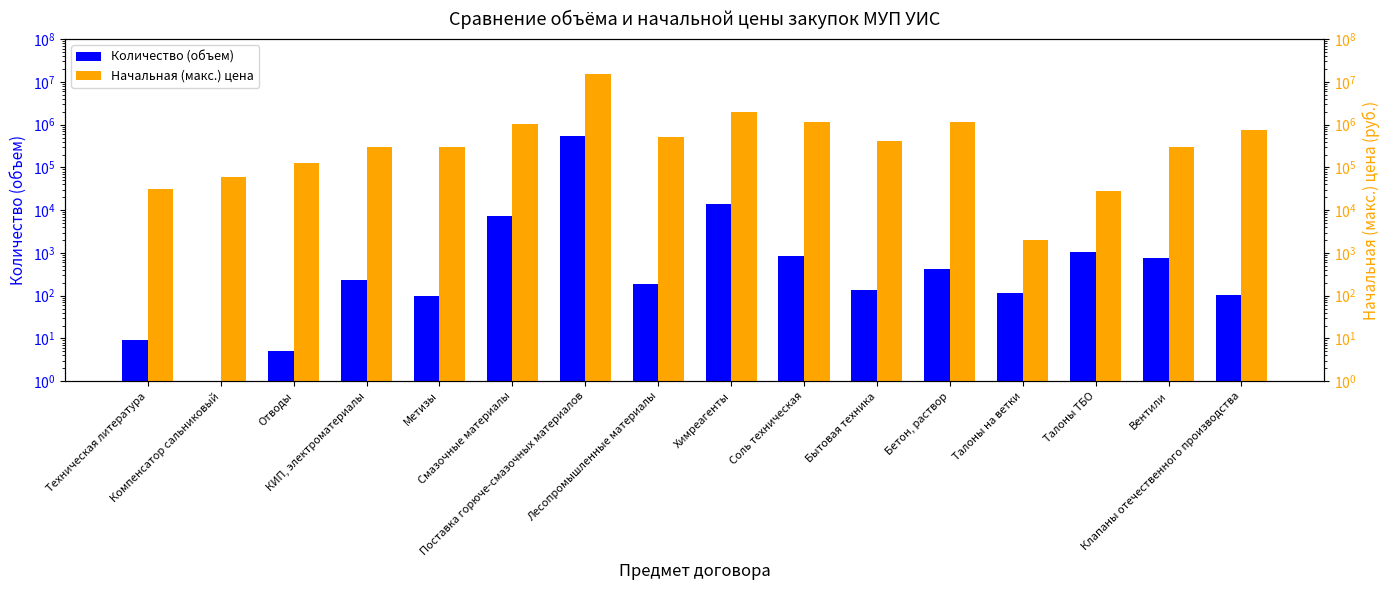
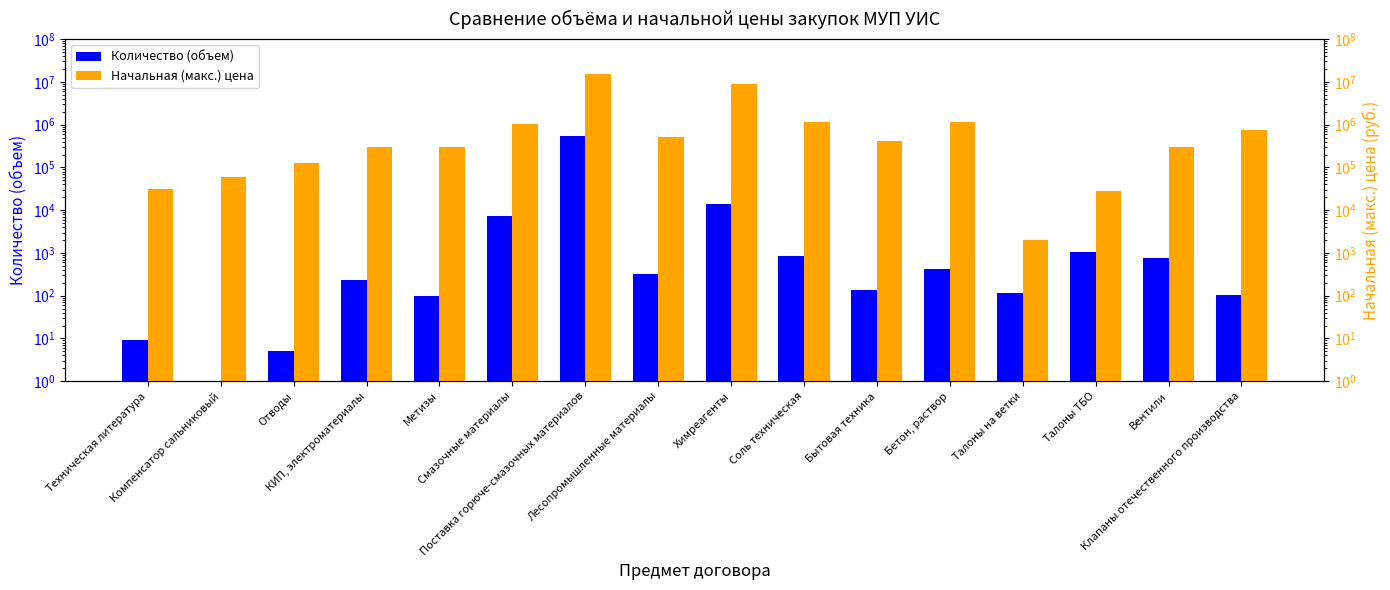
  {
    "Количество (объем)": {
      "Техническая литература": 9,
      "Компенсатор сальниковый": 1,
      "Отводы": 5,
      "КИП, электроматериалы": 200,
      "Метизы": 100,
      "Смазочные материалы": 7000,
      "Поставка горюче-смазочных материалов": 500000,
-     "Лесопромышленные материалы": 200,
+     "Лесопромышленные материалы": 300,
      "Химреагенты": 14000,
      "Соль техническая": 800,
      "Бытовая техника": 130,
      "Бетон, раствор": 400,
      "Талоны на ветки": 110,
      "Талоны ТБО": 1000,
      "Вентили": 700,
      "Клапаны отечественного производства": 110
    },
    "Начальная (макс.) цена": {
      "Техническая литература": 30000,
      "Компенсатор сальниковый": 60000,
      "Отводы": 130000,
      "КИП, электроматериалы": 300000,
      "Метизы": 300000,
      "Смазочные материалы": 1000000,
      "Поставка горюче-смазочных материалов": 15000000,
      "Лесопромышленные материалы": 500000,
-     "Химреагенты": 2000000,
+     "Химреагенты": 9000000,
      "Соль техническая": 1200000,
      "Бытовая техника": 400000,
      "Бетон, раствор": 1200000,
      "Талоны на ветки": 2000,
      "Талоны ТБО": 30000,
      "Вентили": 300000,
      "Клапаны отечественного производства": 800000
    }
  }
